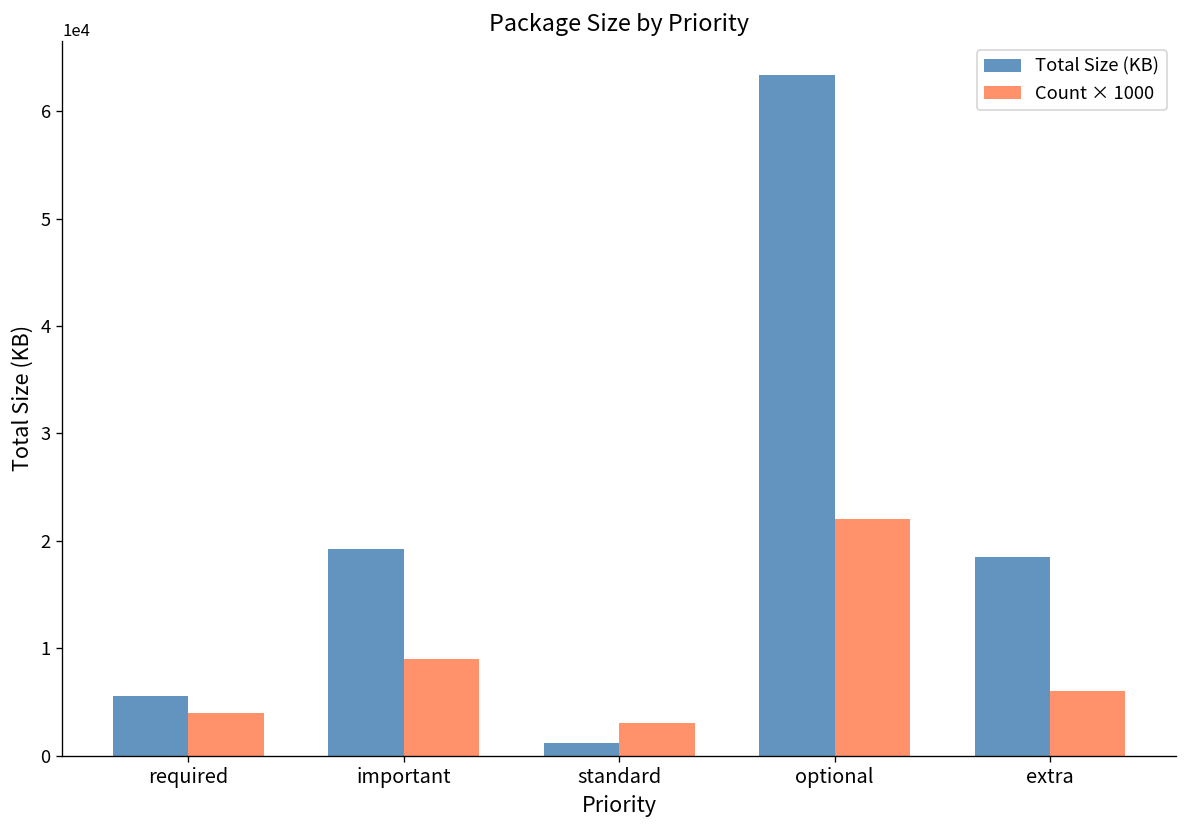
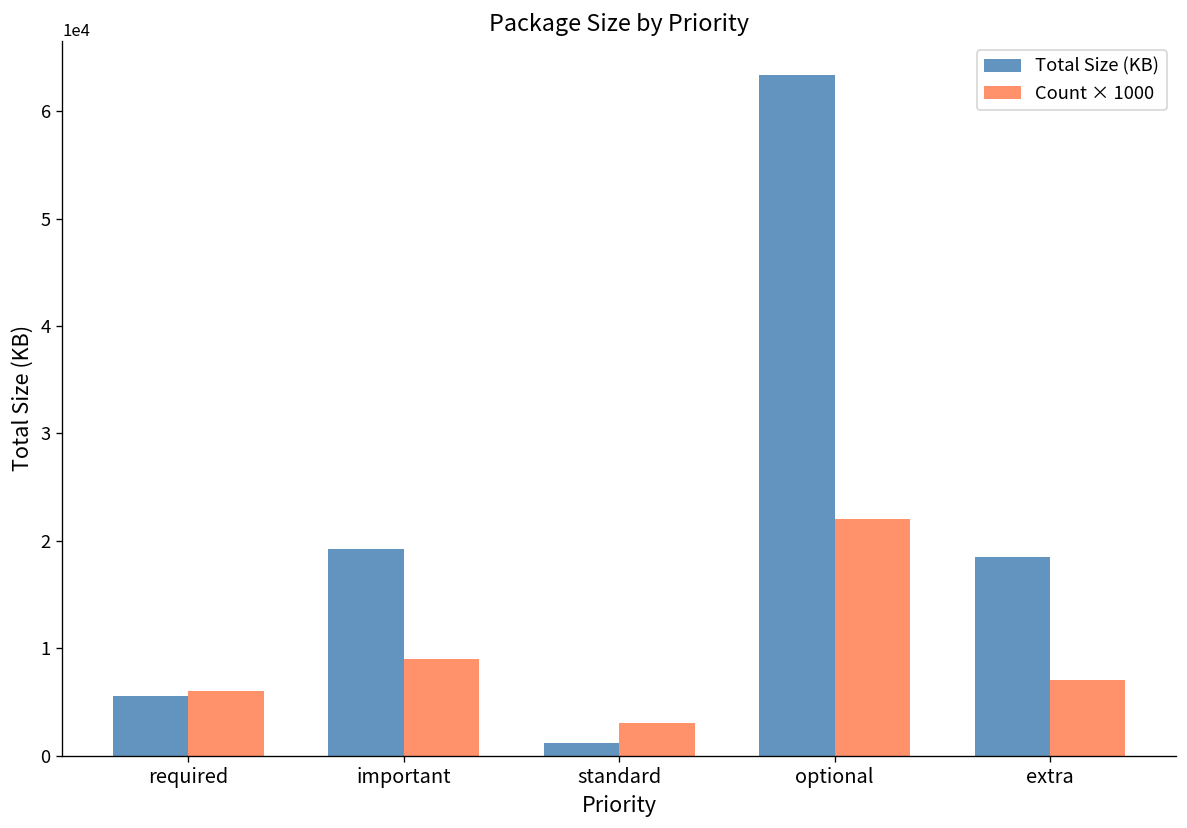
  {
    "Total Size (KB)": {
      "required": 6000,
      "important": 19000,
      "standard": 1000,
      "optional": 63000,
      "extra": 19000
    },
    "Count × 1000": {
-     "required": 4000,
+     "required": 6000,
      "important": 9000,
      "standard": 3000,
      "optional": 22000,
-     "extra": 6000
+     "extra": 7000
    }
  }
